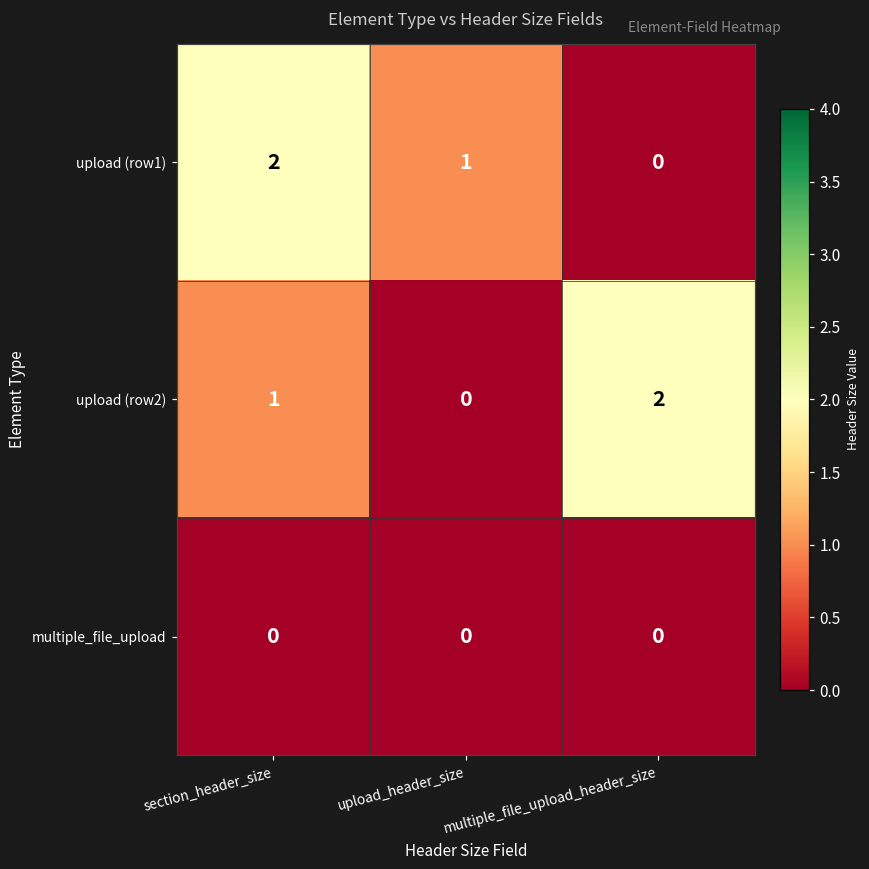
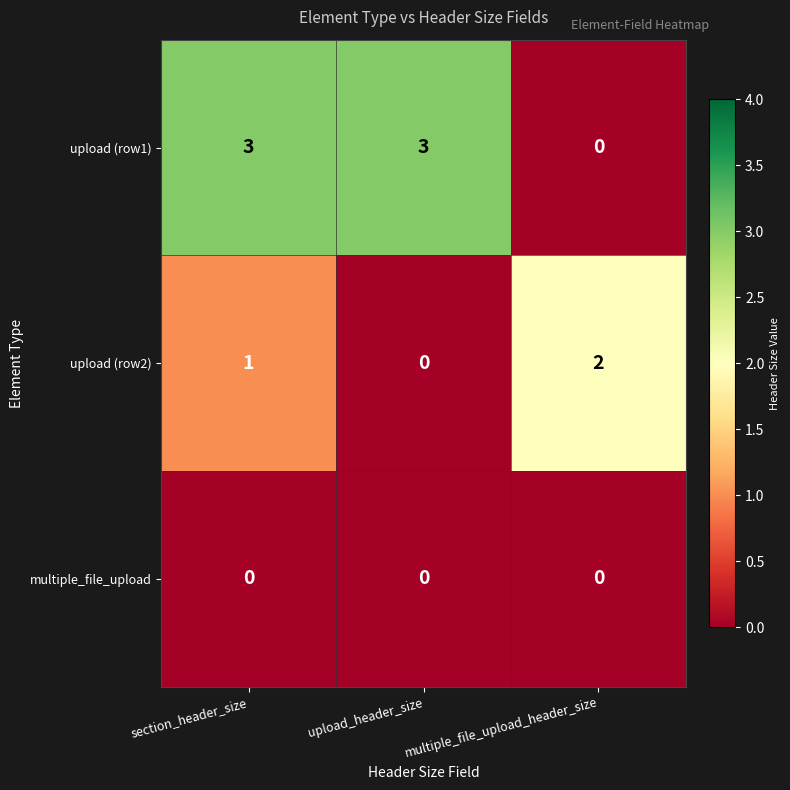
  {
    "upload (row1)": {
-     "section_header_size": 2,
-     "upload_header_size": 1,
+     "section_header_size": 3,
+     "upload_header_size": 3,
      "multiple_file_upload_header_size": 0
    },
    "upload (row2)": {
      "section_header_size": 1,
      "upload_header_size": 0,
      "multiple_file_upload_header_size": 2
    },
    "multiple_file_upload": {
      "section_header_size": 0,
      "upload_header_size": 0,
      "multiple_file_upload_header_size": 0
    }
  }
